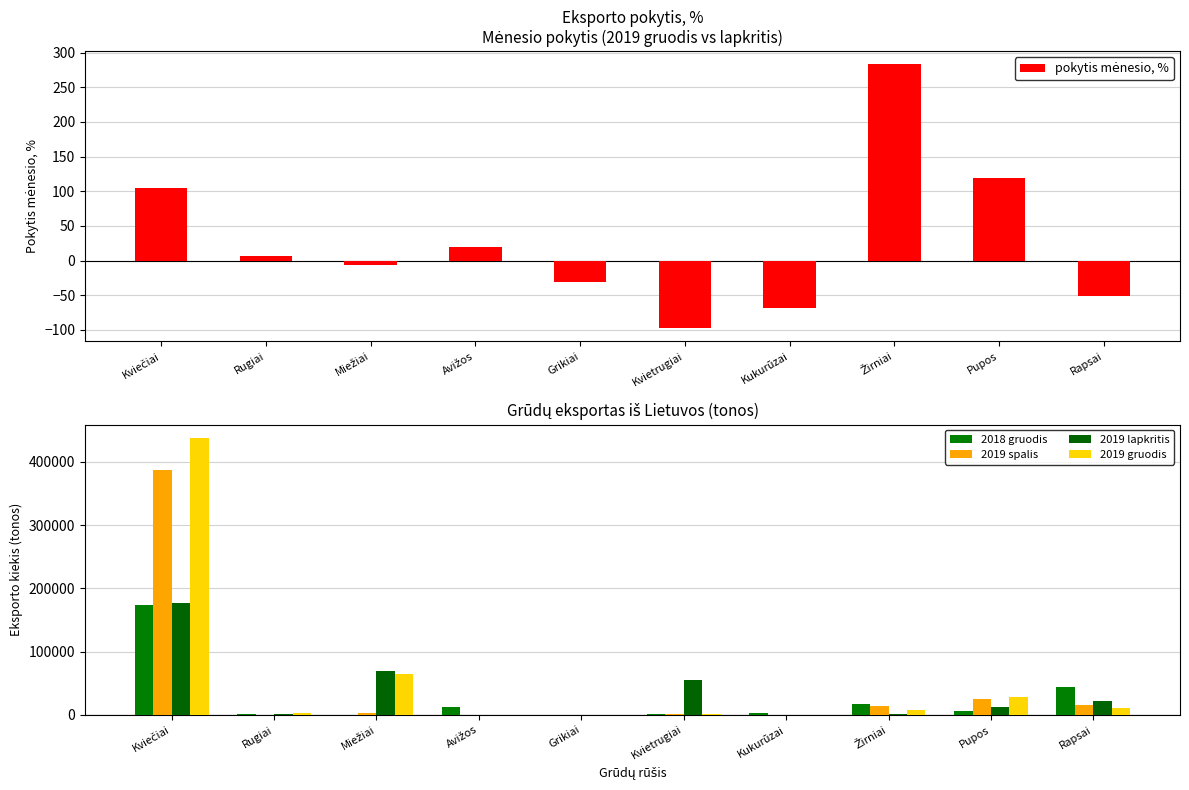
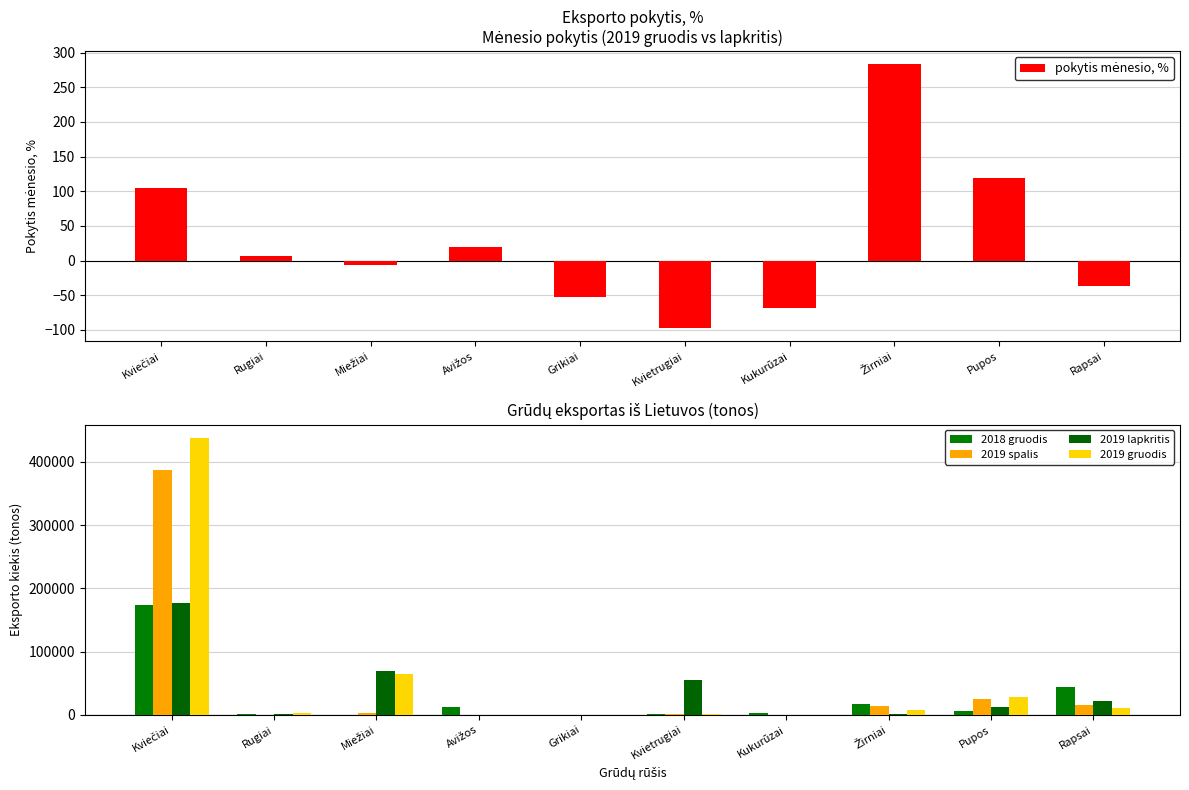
  {
    "Eksporto pokytis, % Mėnesio pokytis (2019 gruodis vs lapkritis)": {
      "Kviečiai": 100,
      "Rugiai": 10,
      "Miežiai": -10,
      "Avižos": 20,
-     "Grikiai": -30,
+     "Grikiai": -50,
      "Kvietrugiai": -100,
      "Kukurūzai": -70,
      "Žirniai": 280,
      "Pupos": 120,
-     "Rapsai": -50
+     "Rapsai": -40
    }
  }
